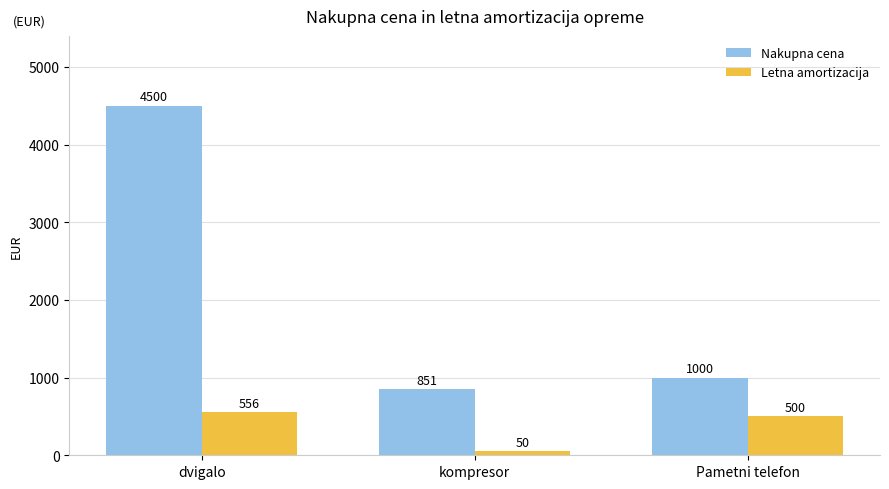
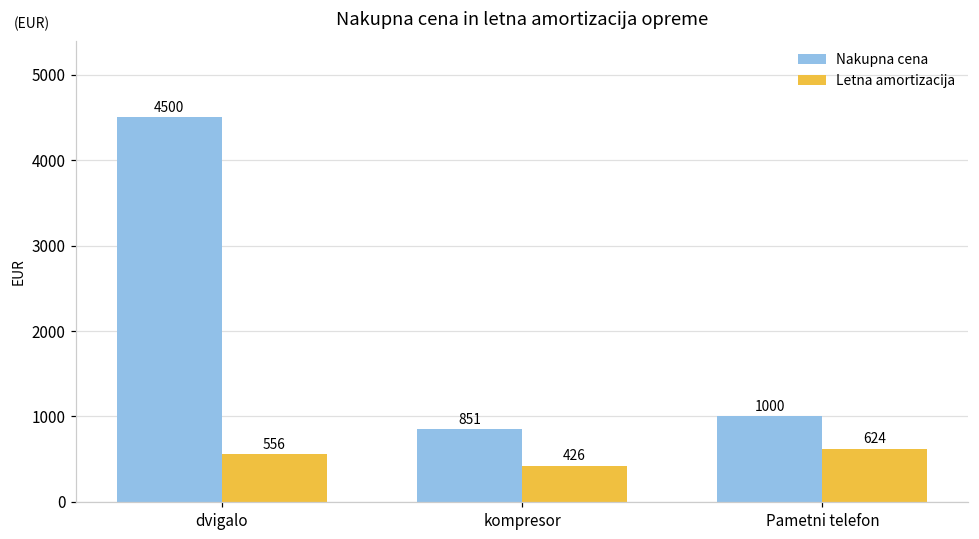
  {
    "Nakupna cena": {
      "dvigalo": 4500,
      "kompresor": 851,
      "Pametni telefon": 1000
    },
    "Letna amortizacija": {
      "dvigalo": 556,
-     "kompresor": 50,
-     "Pametni telefon": 500
+     "kompresor": 426,
+     "Pametni telefon": 624
    }
  }
